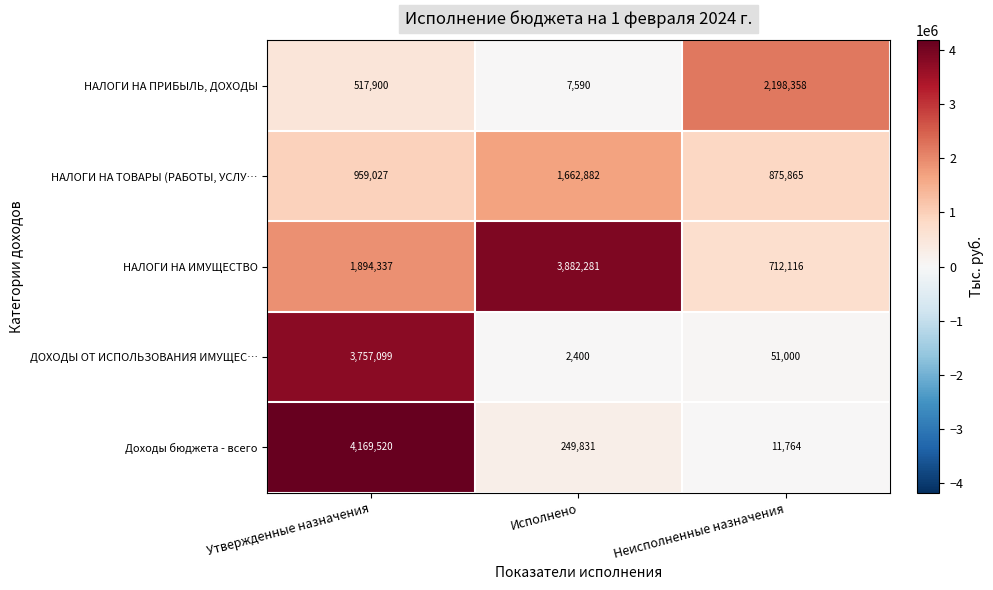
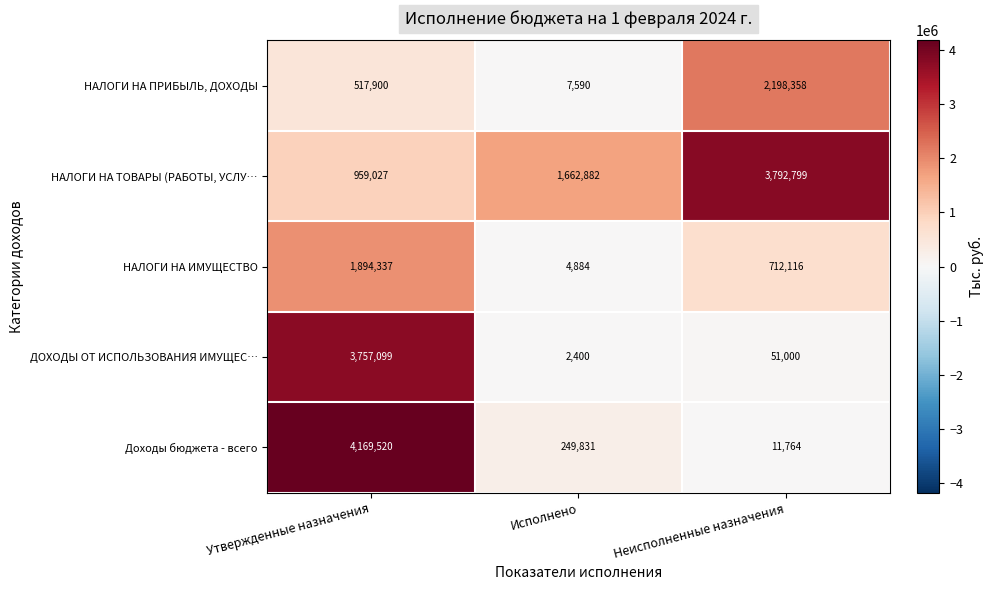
  {
    "НАЛОГИ НА ПРИБЫЛЬ, ДОХОДЫ": {
      "Утвержденные назначения": "517,900",
      "Исполнено": "7,590",
      "Неисполненные назначения": "2,198,358"
    },
    "НАЛОГИ НА ТОВАРЫ (РАБОТЫ, УСЛУ…": {
      "Утвержденные назначения": "959,027",
      "Исполнено": "1,662,882",
-     "Неисполненные назначения": "875,865"
+     "Неисполненные назначения": "3,792,799"
    },
    "НАЛОГИ НА ИМУЩЕСТВО": {
      "Утвержденные назначения": "1,894,337",
-     "Исполнено": "3,882,281",
+     "Исполнено": "4,884",
      "Неисполненные назначения": "712,116"
    },
    "ДОХОДЫ ОТ ИСПОЛЬЗОВАНИЯ ИМУЩЕС…": {
      "Утвержденные назначения": "3,757,099",
      "Исполнено": "2,400",
      "Неисполненные назначения": "51,000"
    },
    "Доходы бюджета - всего": {
      "Утвержденные назначения": "4,169,520",
      "Исполнено": "249,831",
      "Неисполненные назначения": "11,764"
    }
  }
